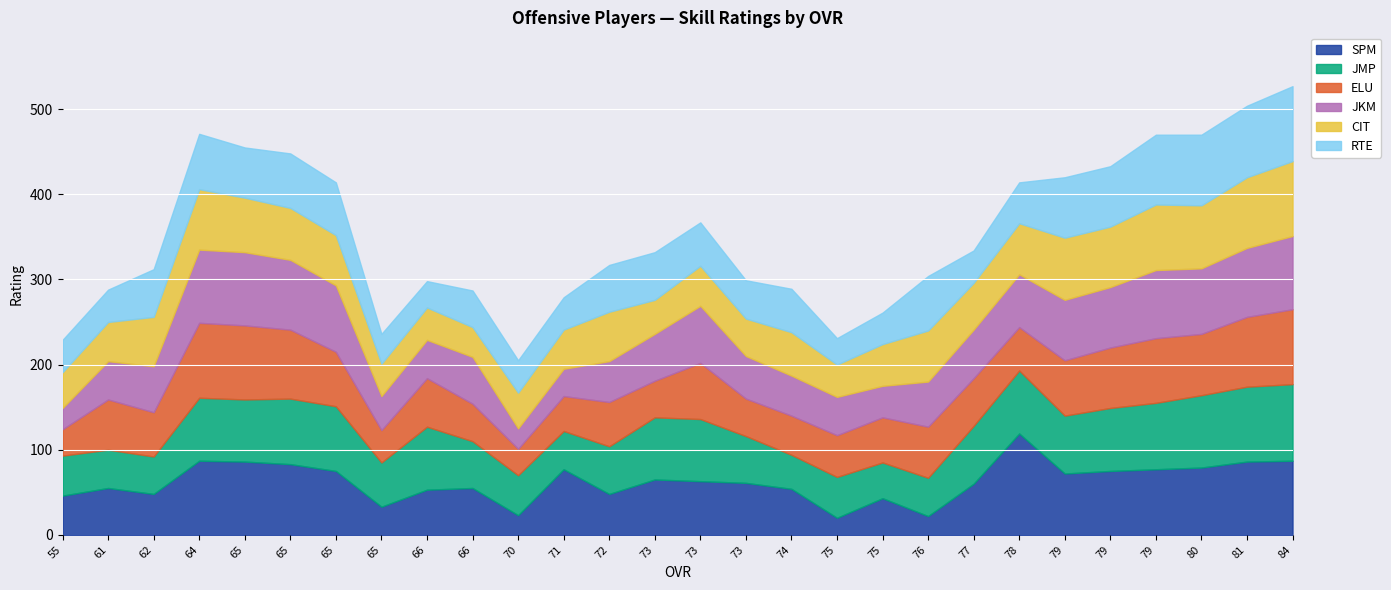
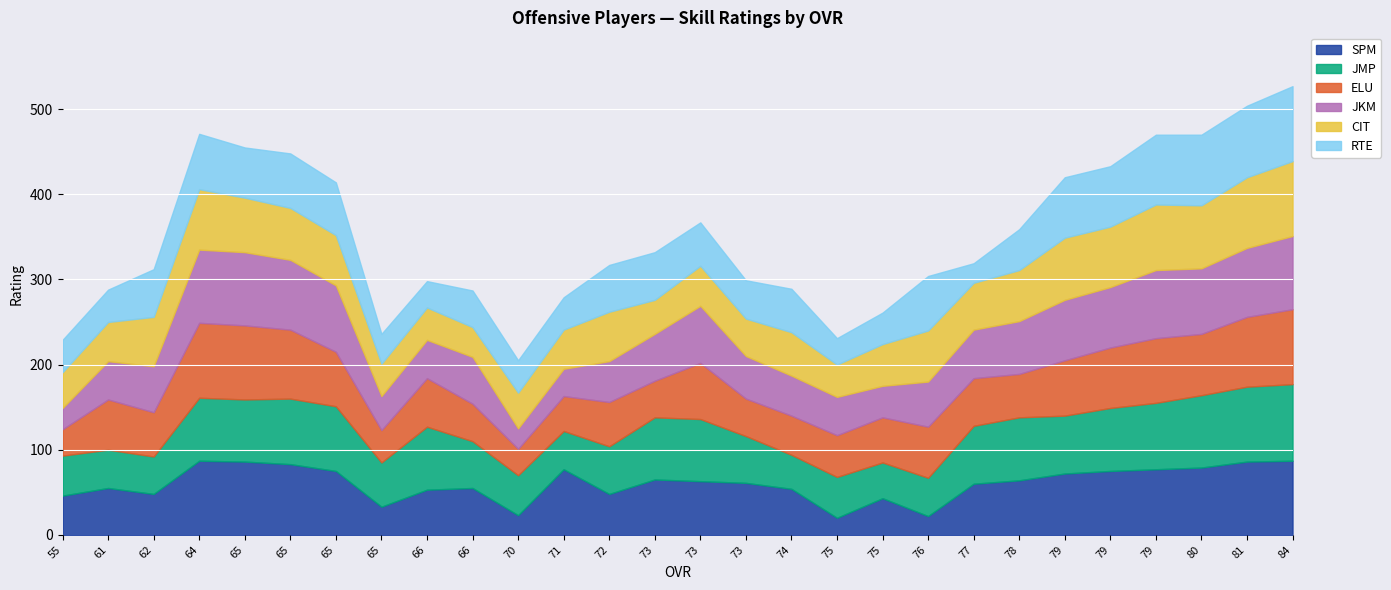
  {
    "SPM": {
      "55": 50,
      "61": 60,
      "62": 50,
      "64": 90,
      "70": 20,
      "71": 80,
      "72": 50,
      "74": 50,
      "76": 20,
      "77": 60,
-     "78": 120,
+     "78": 60,
      "80": 80,
      "81": 90,
      "84": 90
    },
    "JMP": {
      "55": 50,
      "61": 50,
      "62": 40,
      "64": 70,
      "70": 50,
      "71": 50,
      "72": 60,
      "74": 40,
      "76": 50,
      "77": 70,
      "78": 70,
      "80": 90,
      "81": 90,
      "84": 90
    },
    "ELU": {
      "55": 30,
      "61": 60,
      "62": 50,
      "64": 90,
      "70": 30,
      "71": 40,
      "72": 50,
      "74": 50,
      "76": 60,
      "77": 60,
      "78": 50,
      "80": 70,
      "81": 80,
      "84": 90
    },
    "JKM": {
      "55": 30,
      "61": 50,
      "62": 50,
      "64": 90,
      "70": 20,
      "71": 30,
      "72": 50,
      "74": 50,
      "76": 50,
      "77": 60,
      "78": 60,
      "80": 80,
      "81": 80,
      "84": 90
    },
    "CIT": {
      "55": 40,
      "61": 50,
      "62": 60,
      "64": 70,
      "70": 40,
      "71": 50,
      "72": 60,
      "74": 50,
      "76": 60,
      "77": 60,
      "78": 60,
      "80": 70,
      "81": 80,
      "84": 90
    },
    "RTE": {
      "55": 40,
      "61": 40,
      "62": 60,
      "64": 70,
      "70": 40,
      "71": 40,
      "72": 60,
      "74": 50,
      "76": 60,
-     "77": 40,
+     "77": 20,
      "78": 50,
      "80": 80,
      "81": 80,
      "84": 90
    }
  }
